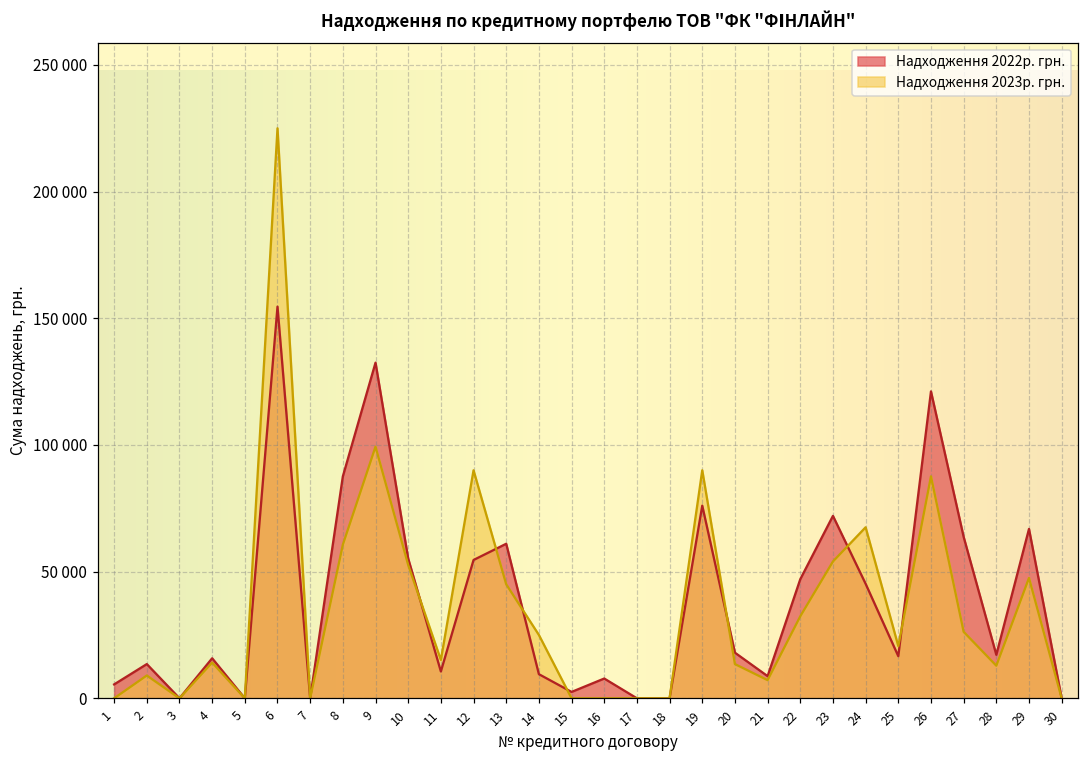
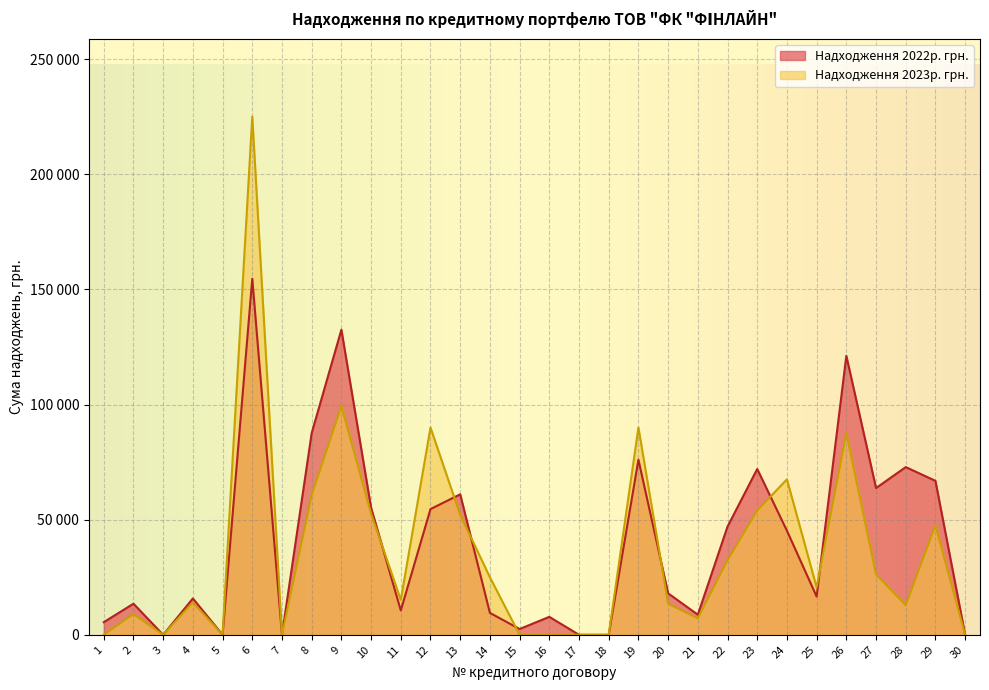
  {
    "Надходження 2022р. грн.": {
      "1": 5000,
      "2": 14000,
      "4": 16000,
      "6": 155000,
      "8": 88000,
      "9": 132000,
      "10": 55000,
      "11": 11000,
      "12": 55000,
      "13": 61000,
      "14": 10000,
      "15": 3000,
      "16": 8000,
      "19": 76000,
      "20": 18000,
      "21": 9000,
      "22": 47000,
      "23": 72000,
      "24": 45000,
      "25": 17000,
      "26": 121000,
      "27": 64000,
-     "28": 17000,
+     "28": 73000,
      "29": 67000
    },
    "Надходження 2023р. грн.": {
      "1": 0,
      "2": 9000,
      "4": 14000,
      "6": 225000,
      "8": 61000,
      "9": 99000,
      "10": 53000,
      "11": 15000,
      "12": 90000,
-     "13": 45000,
+     "13": 52000,
      "14": 25000,
      "15": 0,
      "16": 0,
      "19": 90000,
      "20": 14000,
      "21": 7000,
      "22": 32000,
      "23": 54000,
      "24": 68000,
      "25": 21000,
      "26": 88000,
      "27": 26000,
      "28": 13000,
      "29": 48000
    }
  }
